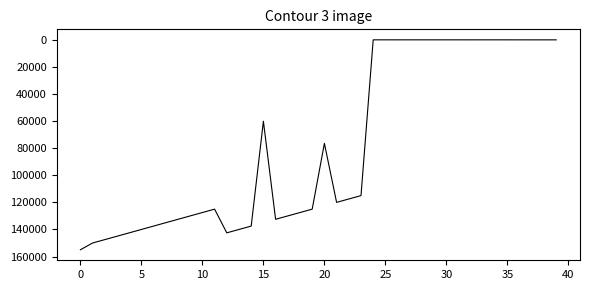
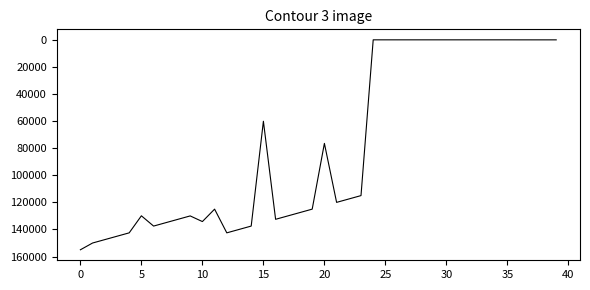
  {
    "0": 155000,
-   "5": 140000,
-   "10": 128000,
+   "5": 130000,
+   "10": 134000,
    "15": 60000,
    "20": 76000,
    "25": 0,
    "30": 0,
    "35": 0
  }
